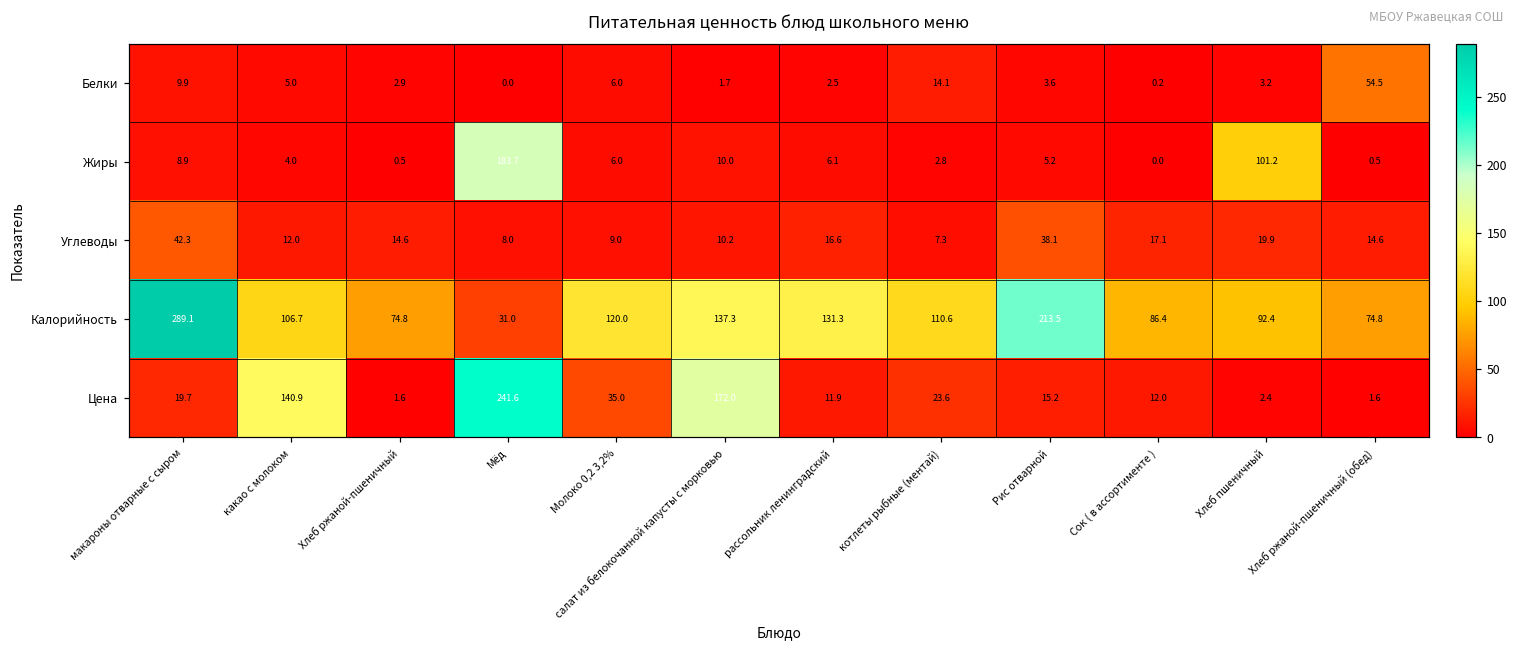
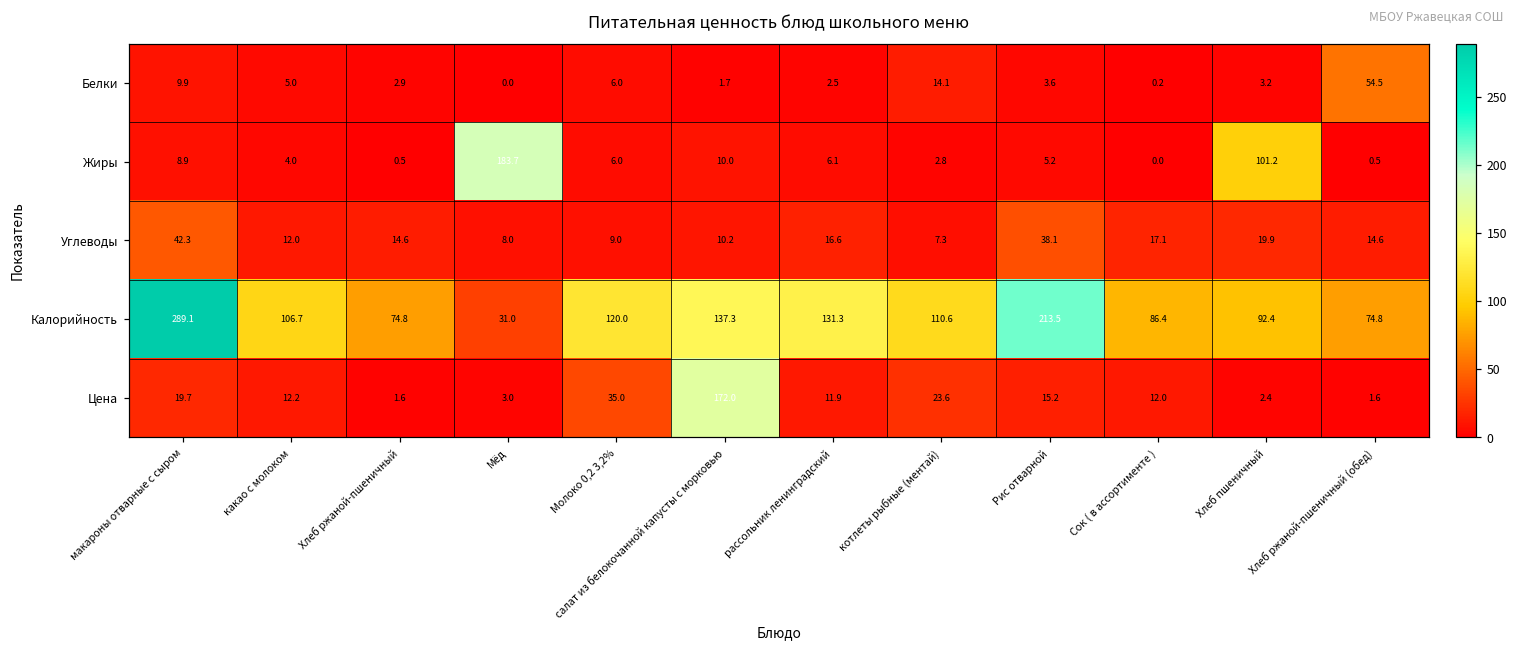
  {
    "Белки": {
      "макароны отварные с сыром": 9.9,
      "какао с молоком": 5.0,
      "Хлеб ржаной-пшеничный": 2.9,
      "Мёд": 0.0,
      "Молоко 0,2 3,2%": 6.0,
      "салат из белокочанной капусты с морковью": 1.7,
      "рассольник ленинградский": 2.5,
      "котлеты рыбные (ментай)": 14.1,
      "Рис отварной": 3.6,
      "Сок ( в ассортименте )": 0.2,
      "Хлеб пшеничный": 3.2,
      "Хлеб ржаной-пшеничный (обед)": 54.5
    },
    "Жиры": {
      "макароны отварные с сыром": 8.9,
      "какао с молоком": 4.0,
      "Хлеб ржаной-пшеничный": 0.5,
      "Мёд": 183.7,
      "Молоко 0,2 3,2%": 6.0,
      "салат из белокочанной капусты с морковью": 10.0,
      "рассольник ленинградский": 6.1,
      "котлеты рыбные (ментай)": 2.8,
      "Рис отварной": 5.2,
      "Сок ( в ассортименте )": 0.0,
      "Хлеб пшеничный": 101.2,
      "Хлеб ржаной-пшеничный (обед)": 0.5
    },
    "Углеводы": {
      "макароны отварные с сыром": 42.3,
      "какао с молоком": 12.0,
      "Хлеб ржаной-пшеничный": 14.6,
      "Мёд": 8.0,
      "Молоко 0,2 3,2%": 9.0,
      "салат из белокочанной капусты с морковью": 10.2,
      "рассольник ленинградский": 16.6,
      "котлеты рыбные (ментай)": 7.3,
      "Рис отварной": 38.1,
      "Сок ( в ассортименте )": 17.1,
      "Хлеб пшеничный": 19.9,
      "Хлеб ржаной-пшеничный (обед)": 14.6
    },
    "Калорийность": {
      "макароны отварные с сыром": 289.1,
      "какао с молоком": 106.7,
      "Хлеб ржаной-пшеничный": 74.8,
      "Мёд": 31.0,
      "Молоко 0,2 3,2%": 120.0,
      "салат из белокочанной капусты с морковью": 137.3,
      "рассольник ленинградский": 131.3,
      "котлеты рыбные (ментай)": 110.6,
      "Рис отварной": 213.5,
      "Сок ( в ассортименте )": 86.4,
      "Хлеб пшеничный": 92.4,
      "Хлеб ржаной-пшеничный (обед)": 74.8
    },
    "Цена": {
      "макароны отварные с сыром": 19.7,
-     "какао с молоком": 140.9,
+     "какао с молоком": 12.2,
      "Хлеб ржаной-пшеничный": 1.6,
-     "Мёд": 241.6,
+     "Мёд": 3.0,
      "Молоко 0,2 3,2%": 35.0,
      "салат из белокочанной капусты с морковью": 172.0,
      "рассольник ленинградский": 11.9,
      "котлеты рыбные (ментай)": 23.6,
      "Рис отварной": 15.2,
      "Сок ( в ассортименте )": 12.0,
      "Хлеб пшеничный": 2.4,
      "Хлеб ржаной-пшеничный (обед)": 1.6
    }
  }
